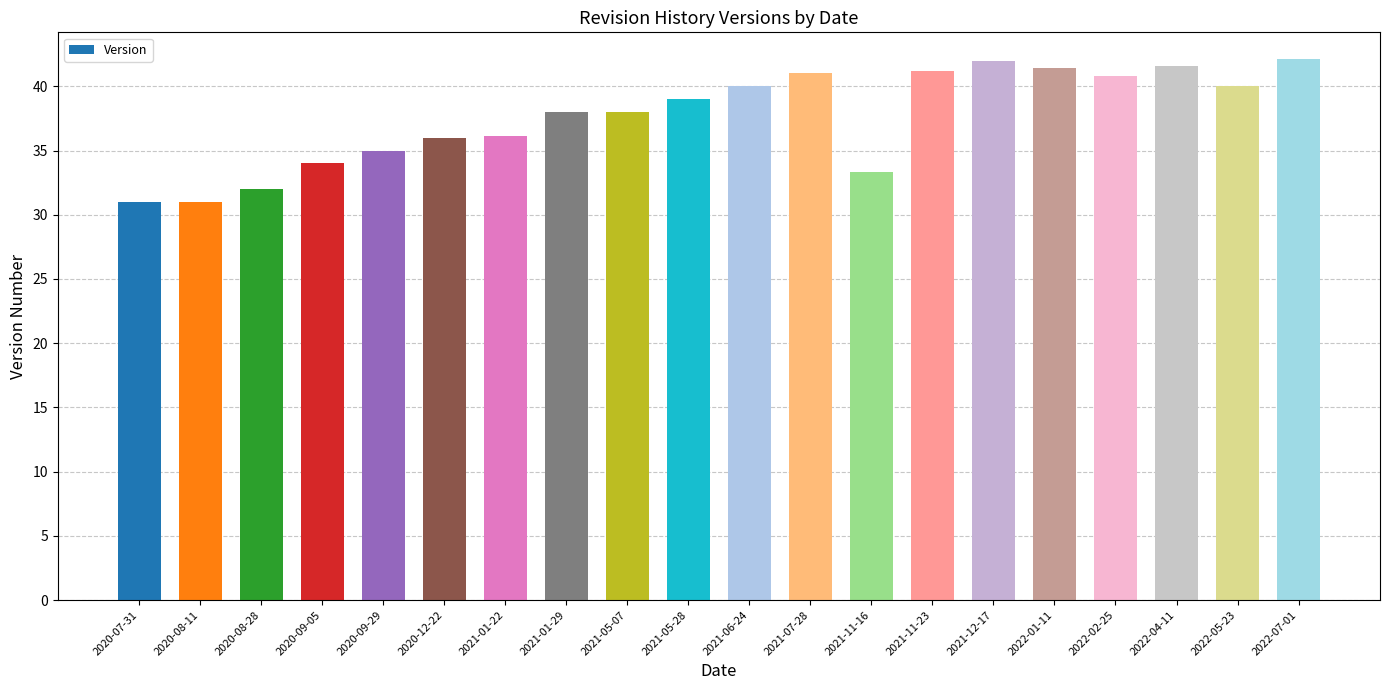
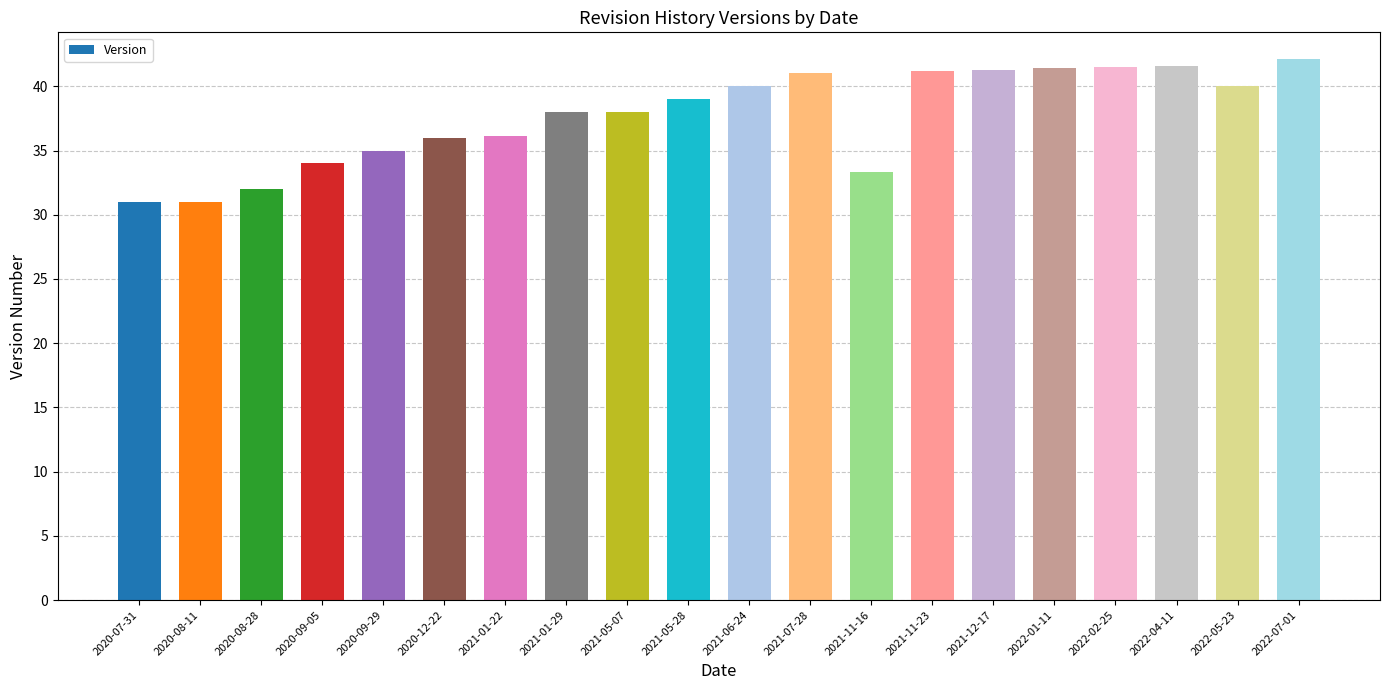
  {
    "2020-07-31": 31.0,
    "2020-08-11": 31.0,
    "2020-08-28": 32.0,
    "2020-09-05": 34.0,
    "2020-09-29": 35.0,
    "2020-12-22": 36.0,
    "2021-01-22": 36.1,
    "2021-01-29": 38.0,
    "2021-05-07": 38.0,
    "2021-05-28": 39.0,
    "2021-06-24": 40.0,
    "2021-07-28": 41.0,
    "2021-11-16": 33.3,
    "2021-11-23": 41.2,
-   "2021-12-17": 42.0,
+   "2021-12-17": 41.3,
    "2022-01-11": 41.4,
-   "2022-02-25": 40.8,
+   "2022-02-25": 41.5,
    "2022-04-11": 41.6,
    "2022-05-23": 40.0,
    "2022-07-01": 42.1
  }
